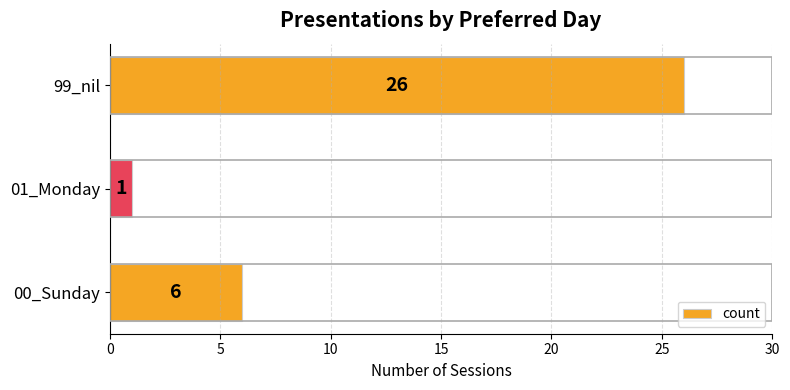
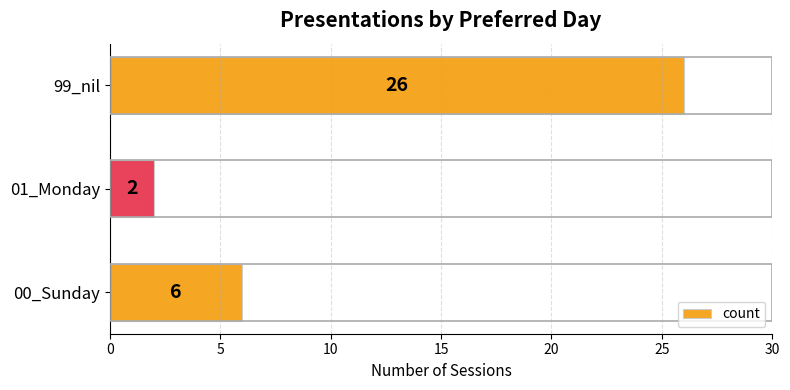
  {
    "99_nil": 26,
-   "01_Monday": 1,
+   "01_Monday": 2,
    "00_Sunday": 6
  }
